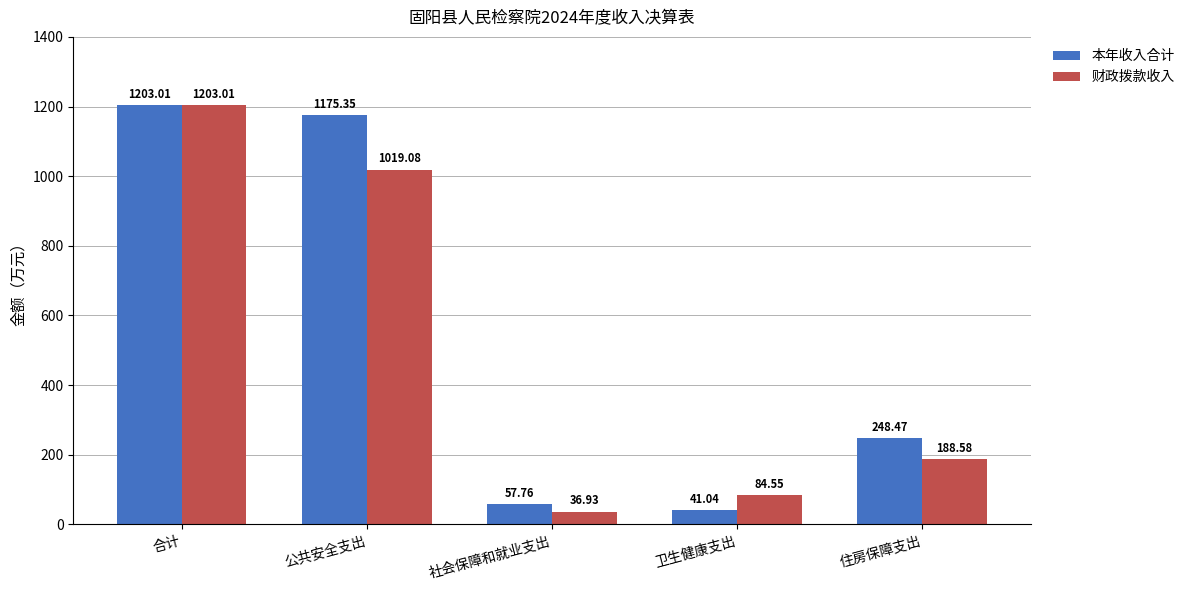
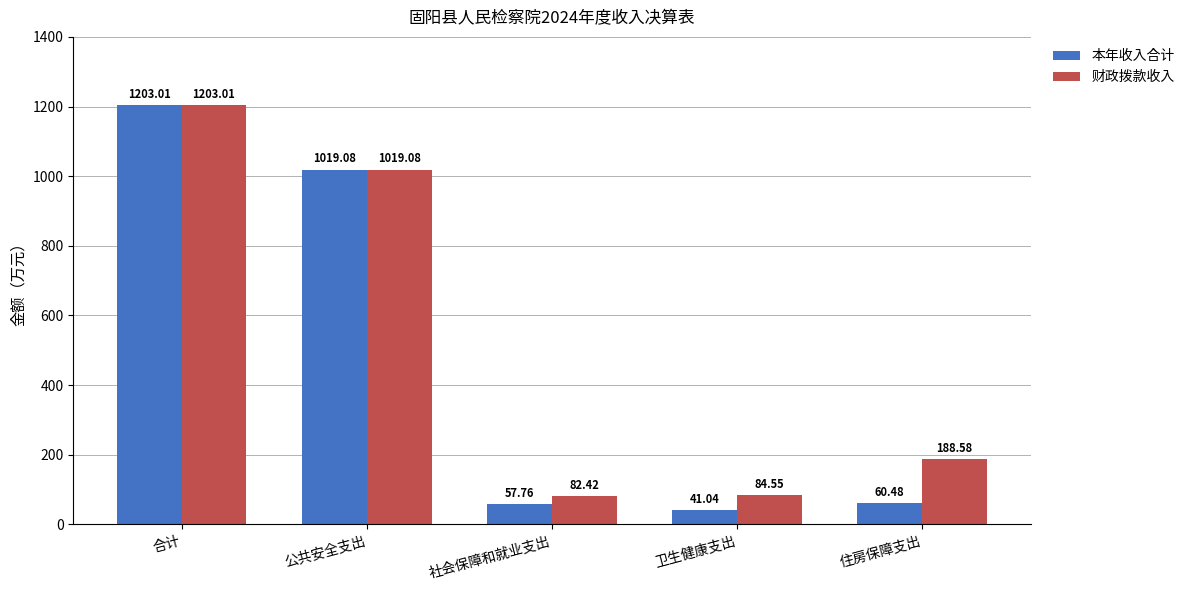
  {
    "本年收入合计": {
      "合计": 1203.01,
-     "公共安全支出": 1175.35,
+     "公共安全支出": 1019.08,
      "社会保障和就业支出": 57.76,
      "卫生健康支出": 41.04,
-     "住房保障支出": 248.47
+     "住房保障支出": 60.48
    },
    "财政拨款收入": {
      "合计": 1203.01,
      "公共安全支出": 1019.08,
-     "社会保障和就业支出": 36.93,
+     "社会保障和就业支出": 82.42,
      "卫生健康支出": 84.55,
      "住房保障支出": 188.58
    }
  }
